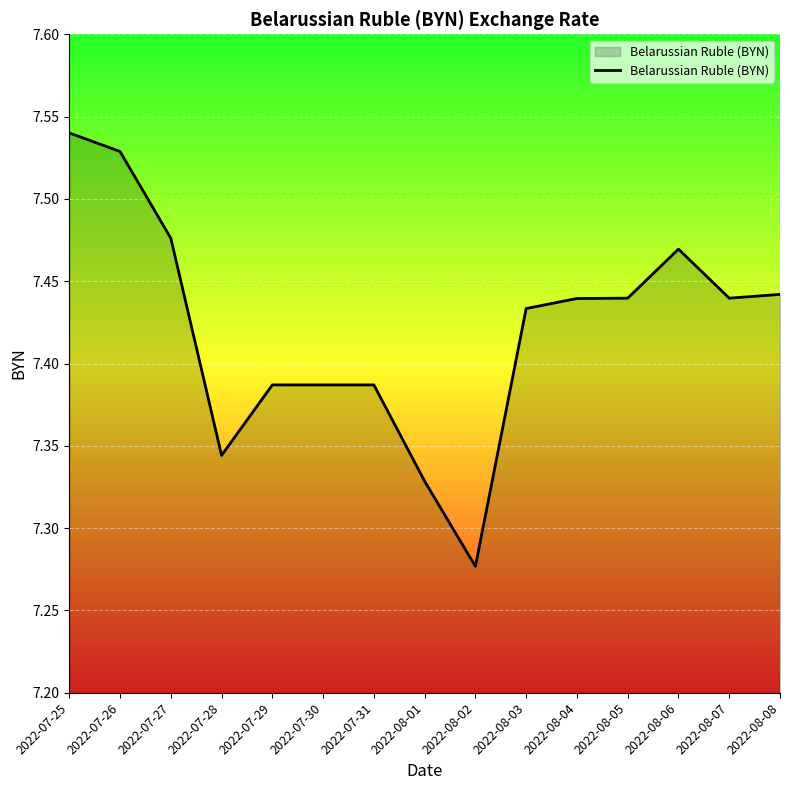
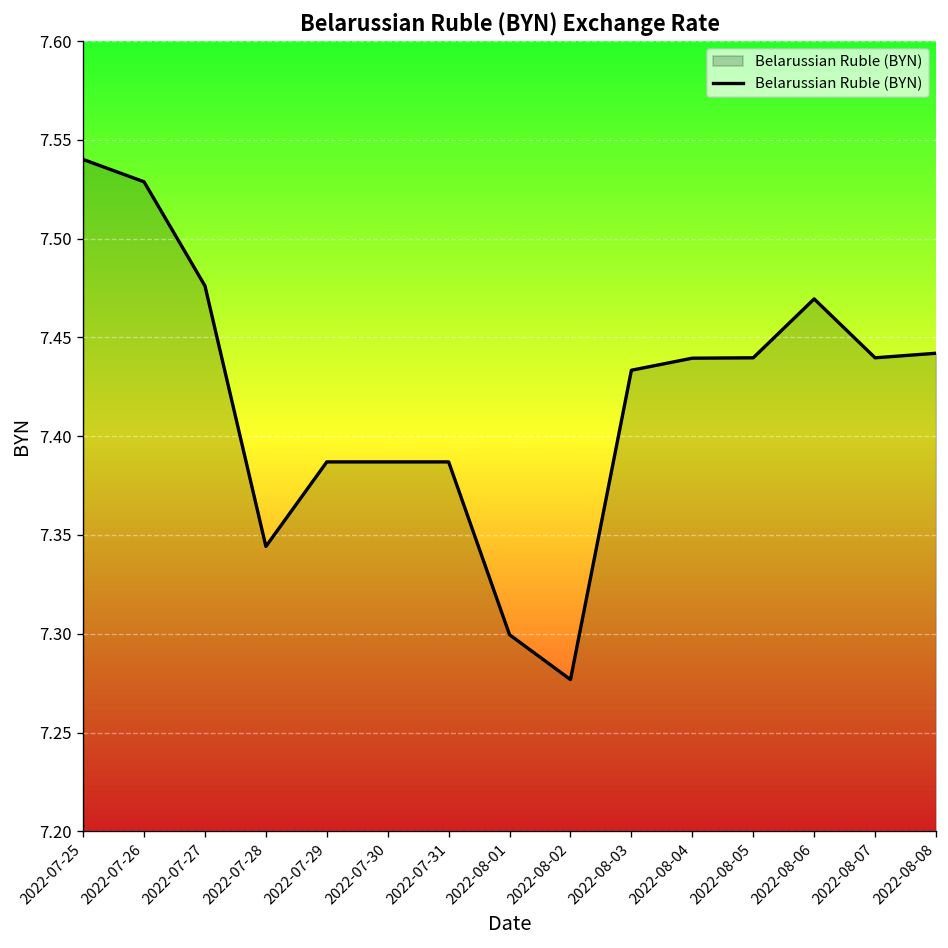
  {
    "2022-07-25": 7.540,
    "2022-07-26": 7.529,
    "2022-07-27": 7.476,
    "2022-07-28": 7.344,
    "2022-07-29": 7.387,
    "2022-07-30": 7.387,
    "2022-07-31": 7.387,
-   "2022-08-01": 7.329,
+   "2022-08-01": 7.300,
    "2022-08-02": 7.277,
    "2022-08-03": 7.433,
    "2022-08-04": 7.440,
    "2022-08-05": 7.440,
    "2022-08-06": 7.470,
    "2022-08-07": 7.440,
    "2022-08-08": 7.442
  }
